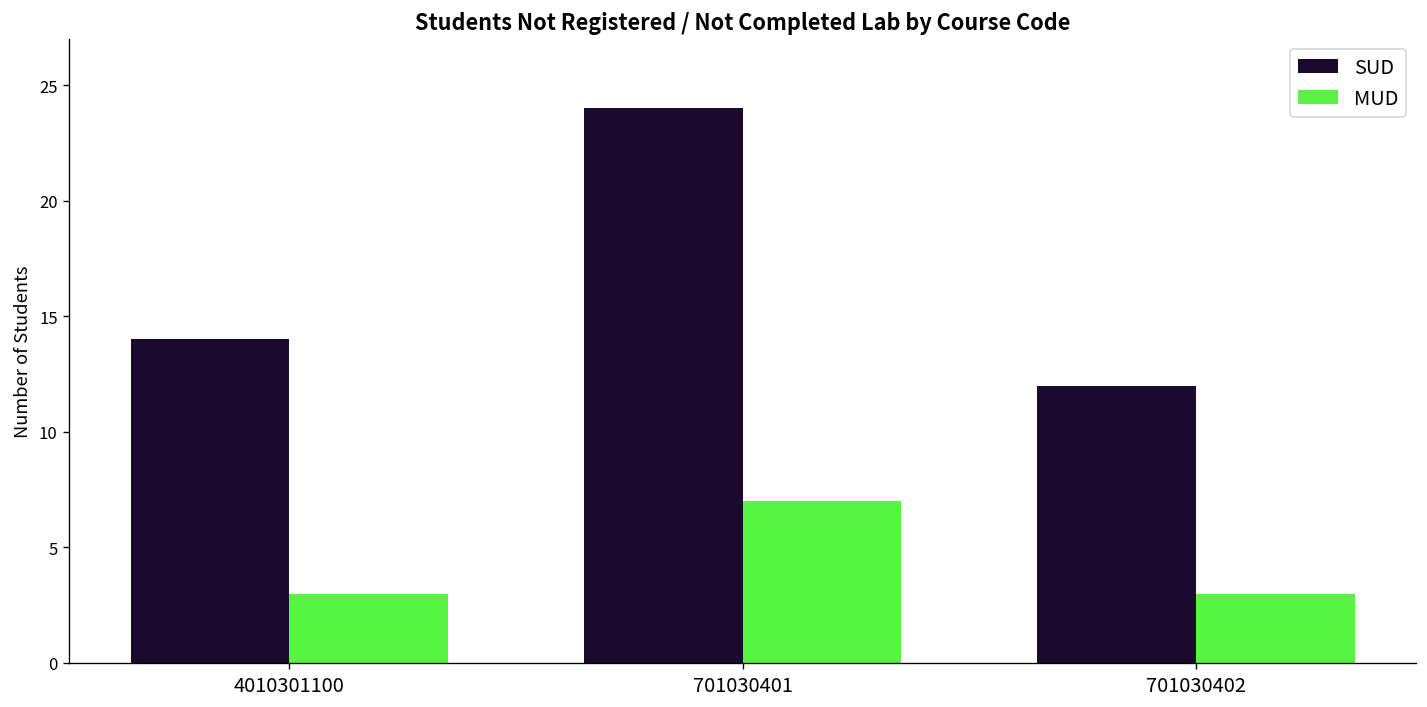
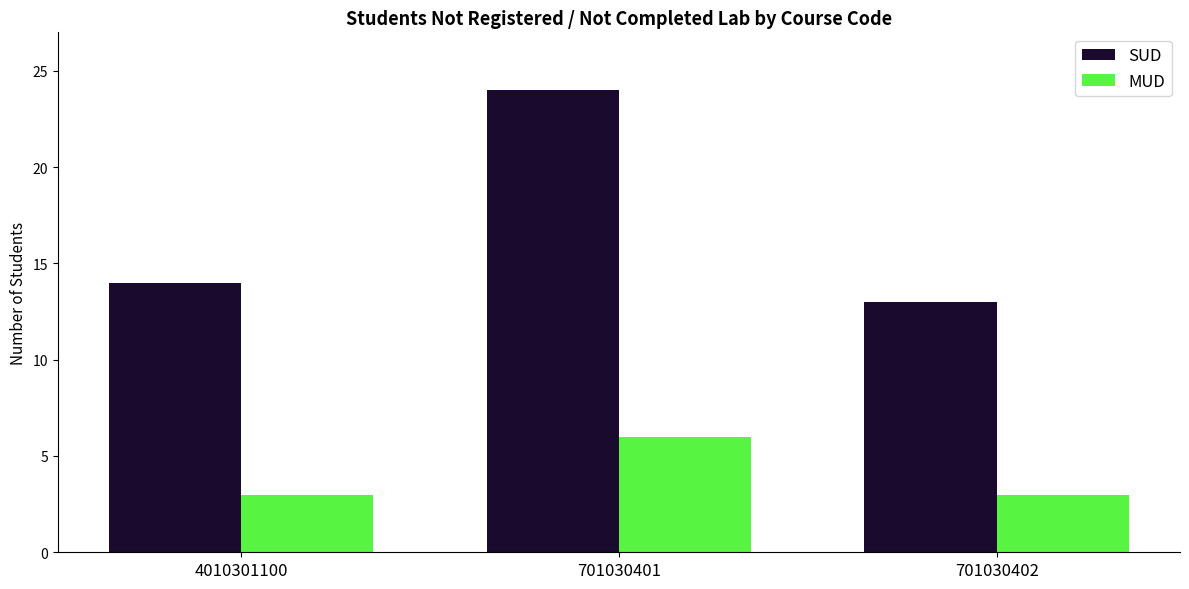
  {
    "SUD": {
      "4010301100": 14,
      "701030401": 24,
-     "701030402": 12
+     "701030402": 13
    },
    "MUD": {
      "4010301100": 3,
-     "701030401": 7,
+     "701030401": 6,
      "701030402": 3
    }
  }
